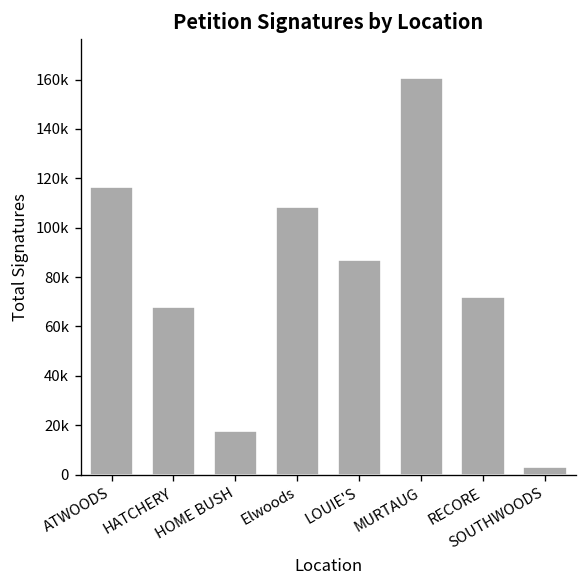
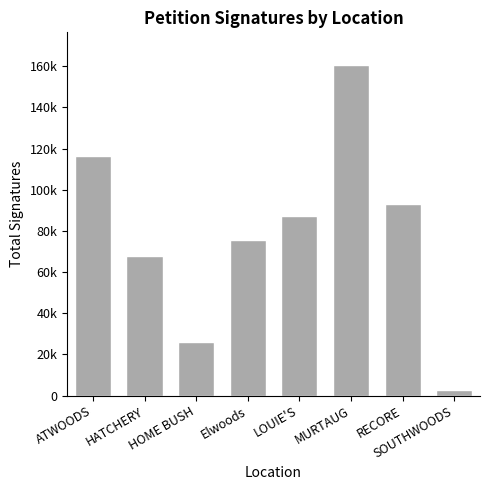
  {
    "ATWOODS": 116000,
    "HATCHERY": 68000,
-   "HOME BUSH": 18000,
-   "Elwoods": 108000,
+   "HOME BUSH": 26000,
+   "Elwoods": 76000,
    "LOUIE'S": 87000,
    "MURTAUG": 160000,
-   "RECORE": 72000,
+   "RECORE": 93000,
    "SOUTHWOODS": 3000
  }
